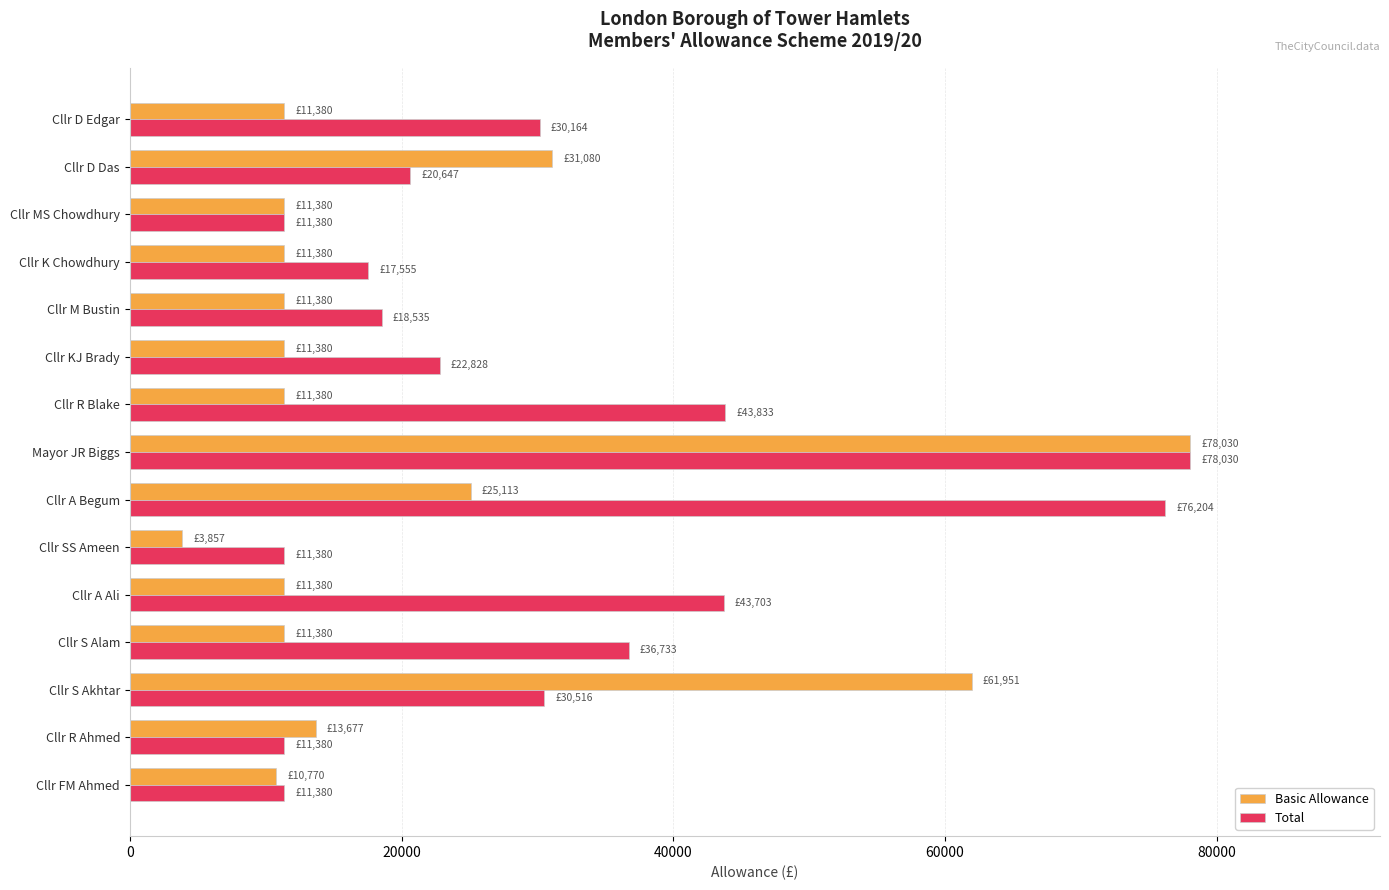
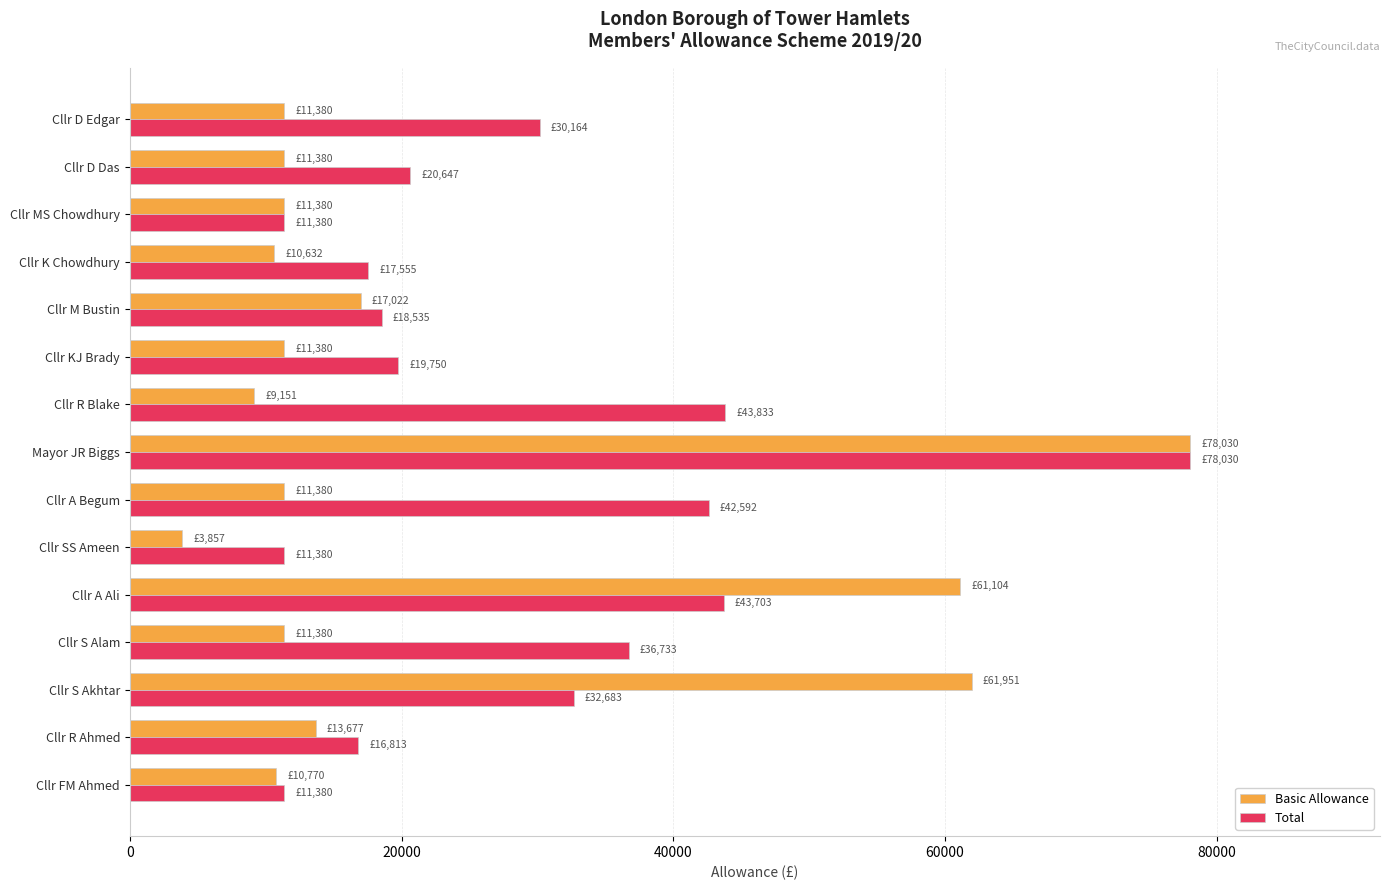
  {
    "Basic Allowance": {
      "Cllr D Edgar": "£11,380",
-     "Cllr D Das": "£31,080",
+     "Cllr D Das": "£11,380",
      "Cllr MS Chowdhury": "£11,380",
-     "Cllr K Chowdhury": "£11,380",
-     "Cllr M Bustin": "£11,380",
+     "Cllr K Chowdhury": "£10,632",
+     "Cllr M Bustin": "£17,022",
      "Cllr KJ Brady": "£11,380",
-     "Cllr R Blake": "£11,380",
+     "Cllr R Blake": "£9,151",
      "Mayor JR Biggs": "£78,030",
-     "Cllr A Begum": "£25,113",
+     "Cllr A Begum": "£11,380",
      "Cllr SS Ameen": "£3,857",
-     "Cllr A Ali": "£11,380",
+     "Cllr A Ali": "£61,104",
      "Cllr S Alam": "£11,380",
      "Cllr S Akhtar": "£61,951",
      "Cllr R Ahmed": "£13,677",
      "Cllr FM Ahmed": "£10,770"
    },
    "Total": {
      "Cllr D Edgar": "£30,164",
      "Cllr D Das": "£20,647",
      "Cllr MS Chowdhury": "£11,380",
      "Cllr K Chowdhury": "£17,555",
      "Cllr M Bustin": "£18,535",
-     "Cllr KJ Brady": "£22,828",
+     "Cllr KJ Brady": "£19,750",
      "Cllr R Blake": "£43,833",
      "Mayor JR Biggs": "£78,030",
-     "Cllr A Begum": "£76,204",
+     "Cllr A Begum": "£42,592",
      "Cllr SS Ameen": "£11,380",
      "Cllr A Ali": "£43,703",
      "Cllr S Alam": "£36,733",
-     "Cllr S Akhtar": "£30,516",
-     "Cllr R Ahmed": "£11,380",
+     "Cllr S Akhtar": "£32,683",
+     "Cllr R Ahmed": "£16,813",
      "Cllr FM Ahmed": "£11,380"
    }
  }
